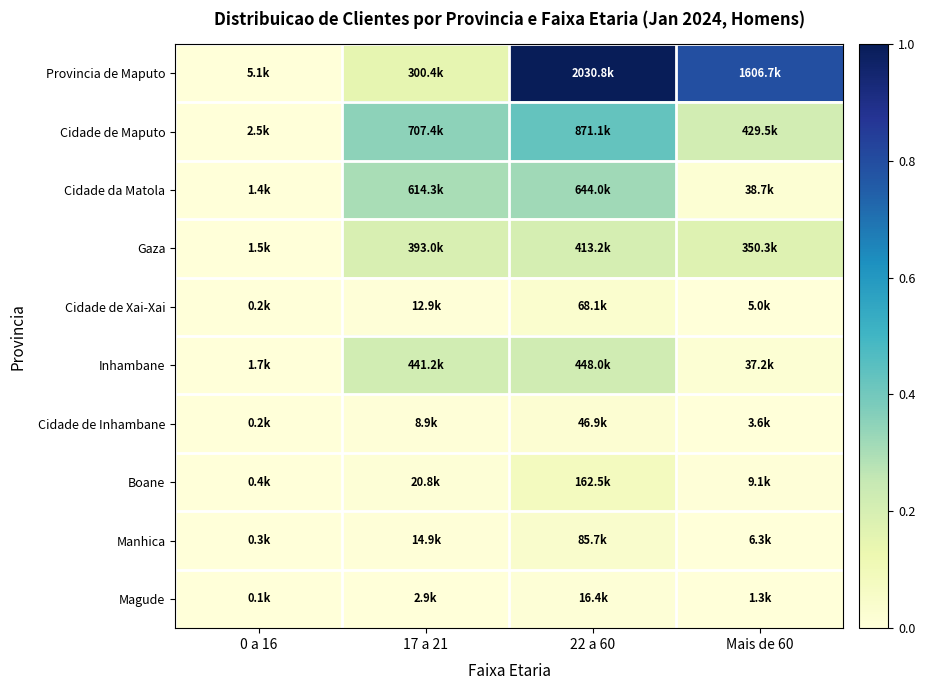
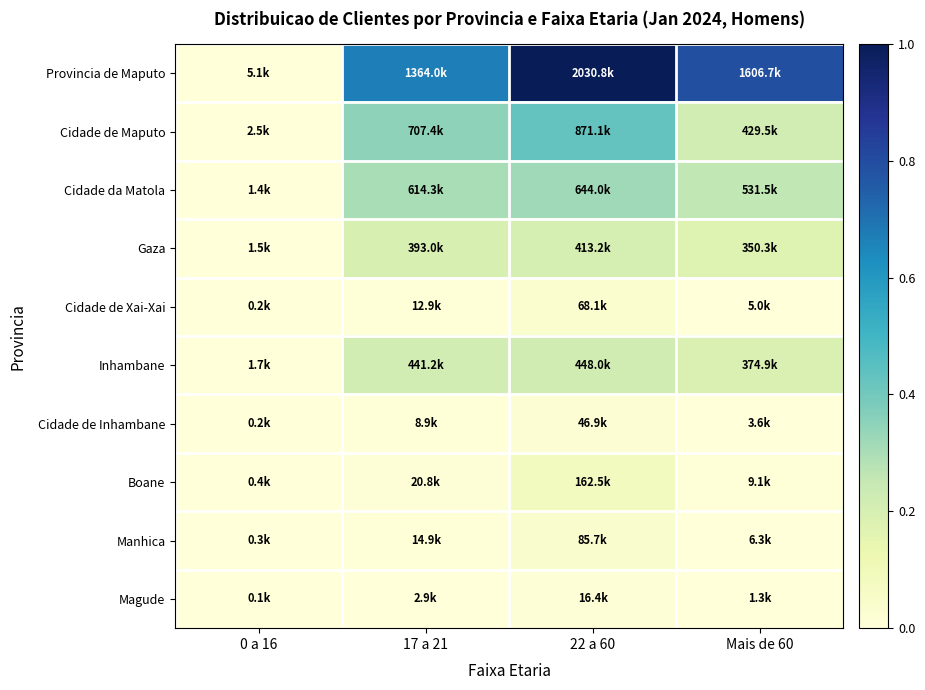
  {
    "Provincia de Maputo": {
      "0 a 16": "5.1k",
-     "17 a 21": "300.4k",
+     "17 a 21": "1364.0k",
      "22 a 60": "2030.8k",
      "Mais de 60": "1606.7k"
    },
    "Cidade de Maputo": {
      "0 a 16": "2.5k",
      "17 a 21": "707.4k",
      "22 a 60": "871.1k",
      "Mais de 60": "429.5k"
    },
    "Cidade da Matola": {
      "0 a 16": "1.4k",
      "17 a 21": "614.3k",
      "22 a 60": "644.0k",
-     "Mais de 60": "38.7k"
+     "Mais de 60": "531.5k"
    },
    "Gaza": {
      "0 a 16": "1.5k",
      "17 a 21": "393.0k",
      "22 a 60": "413.2k",
      "Mais de 60": "350.3k"
    },
    "Cidade de Xai-Xai": {
      "0 a 16": "0.2k",
      "17 a 21": "12.9k",
      "22 a 60": "68.1k",
      "Mais de 60": "5.0k"
    },
    "Inhambane": {
      "0 a 16": "1.7k",
      "17 a 21": "441.2k",
      "22 a 60": "448.0k",
-     "Mais de 60": "37.2k"
+     "Mais de 60": "374.9k"
    },
    "Cidade de Inhambane": {
      "0 a 16": "0.2k",
      "17 a 21": "8.9k",
      "22 a 60": "46.9k",
      "Mais de 60": "3.6k"
    },
    "Boane": {
      "0 a 16": "0.4k",
      "17 a 21": "20.8k",
      "22 a 60": "162.5k",
      "Mais de 60": "9.1k"
    },
    "Manhica": {
      "0 a 16": "0.3k",
      "17 a 21": "14.9k",
      "22 a 60": "85.7k",
      "Mais de 60": "6.3k"
    },
    "Magude": {
      "0 a 16": "0.1k",
      "17 a 21": "2.9k",
      "22 a 60": "16.4k",
      "Mais de 60": "1.3k"
    }
  }
